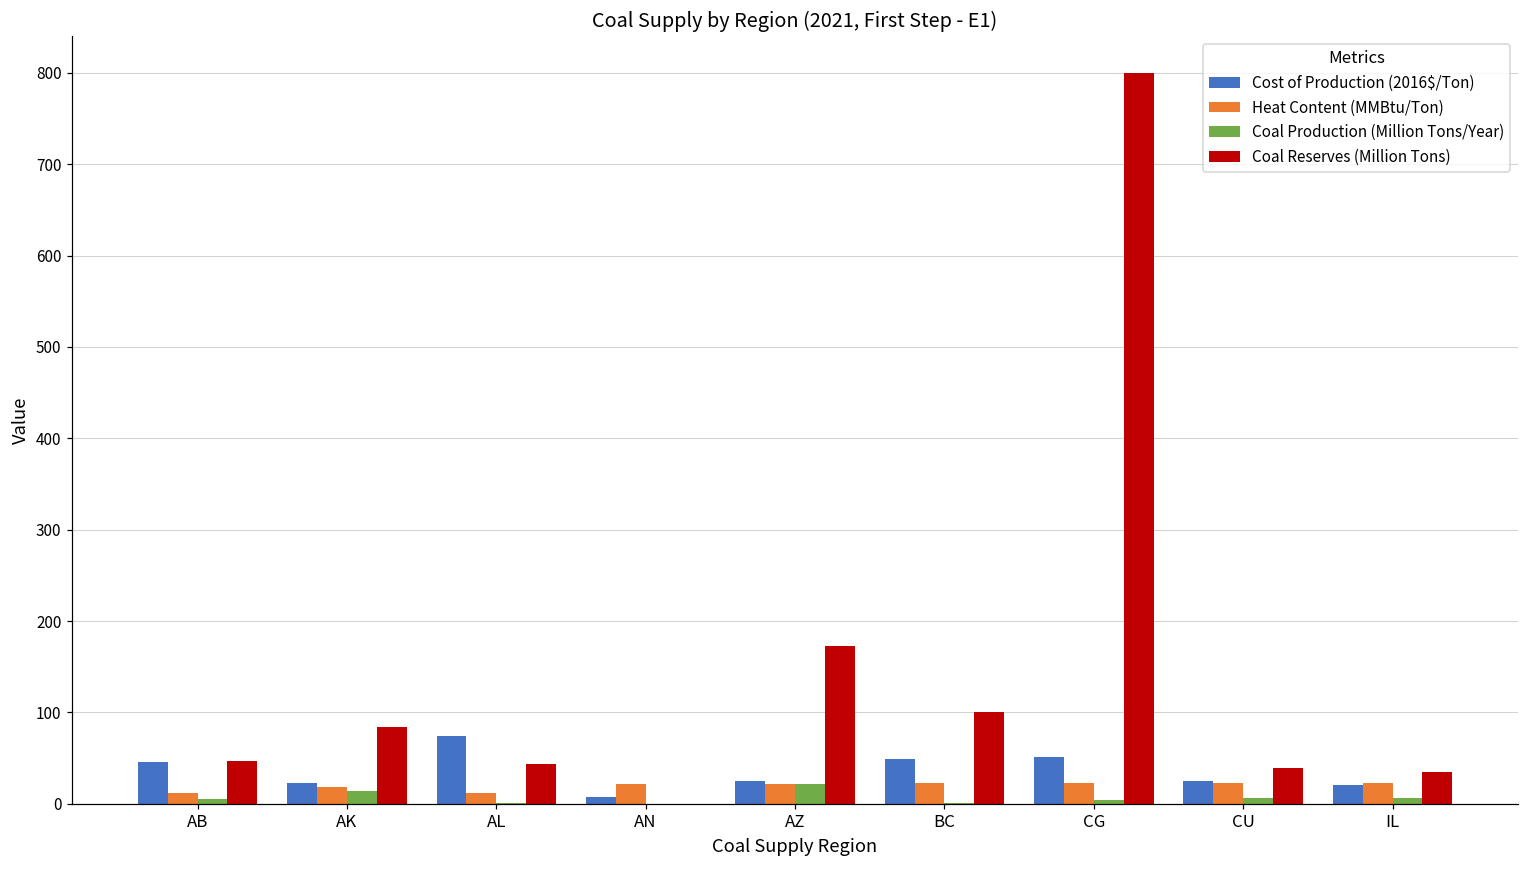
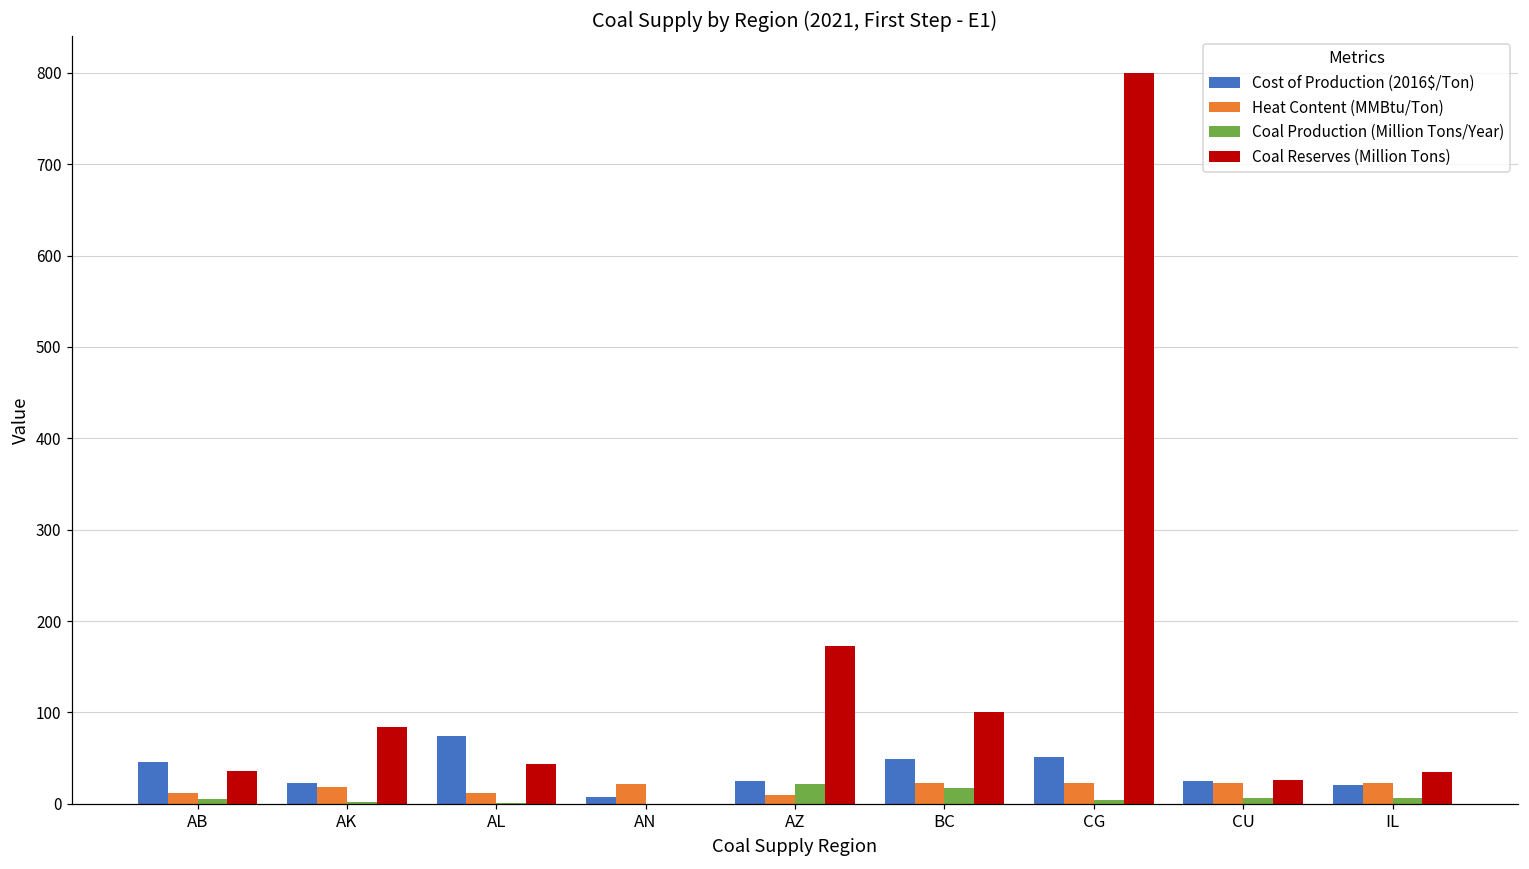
  {
    "Cost of Production (2016$/Ton)": {
      "AB": 50,
      "AK": 20,
      "AL": 70,
      "AN": 10,
      "AZ": 30,
      "BC": 50,
      "CG": 50,
      "CU": 20,
      "IL": 20
    },
    "Heat Content (MMBtu/Ton)": {
      "AB": 10,
      "AK": 20,
      "AL": 10,
      "AN": 20,
-     "AZ": 20,
+     "AZ": 10,
      "BC": 20,
      "CG": 20,
      "CU": 20,
      "IL": 20
    },
    "Coal Production (Million Tons/Year)": {
      "AB": 10,
-     "AK": 10,
+     "AK": 0,
      "AZ": 20,
-     "BC": 0,
+     "BC": 20,
      "CG": 0,
      "CU": 10,
      "IL": 10
    },
    "Coal Reserves (Million Tons)": {
-     "AB": 50,
+     "AB": 40,
      "AK": 80,
      "AL": 40,
      "AZ": 170,
      "BC": 100,
      "CG": 800,
-     "CU": 40,
+     "CU": 30,
      "IL": 30
    }
  }
